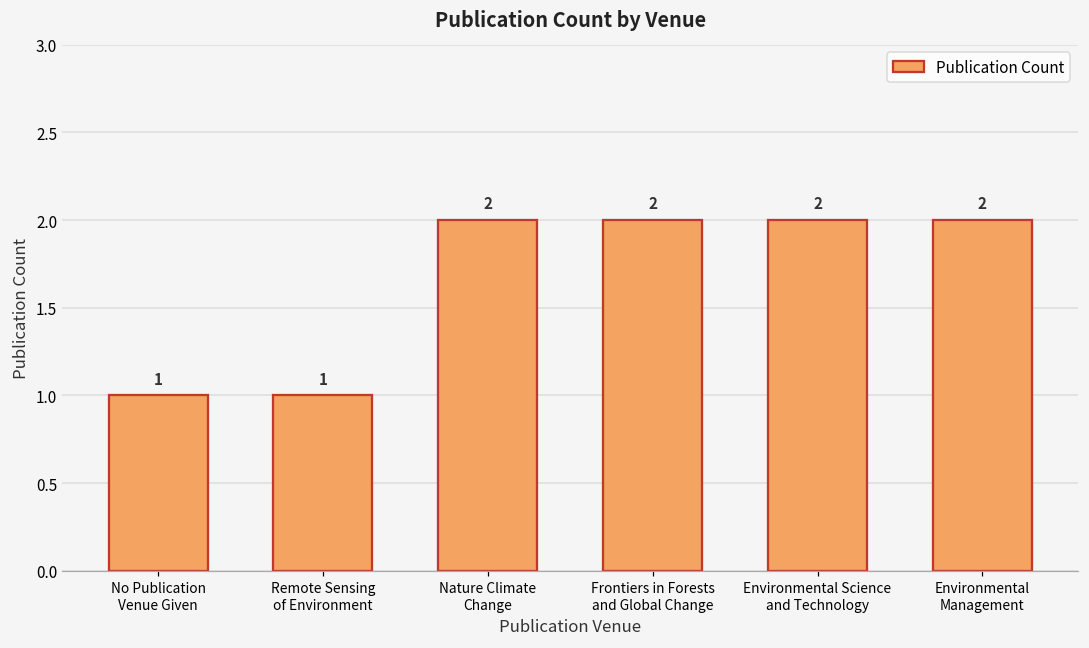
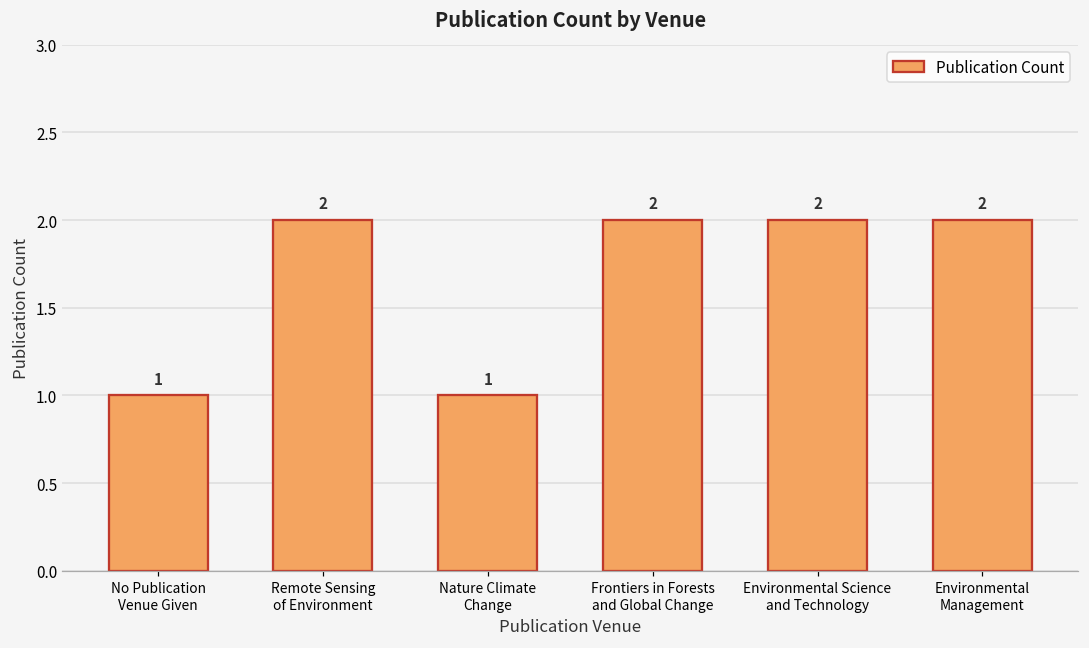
  {
    "No Publication Venue Given": 1,
-   "Remote Sensing of Environment": 1,
-   "Nature Climate Change": 2,
+   "Remote Sensing of Environment": 2,
+   "Nature Climate Change": 1,
    "Frontiers in Forests and Global Change": 2,
    "Environmental Science and Technology": 2,
    "Environmental Management": 2
  }
